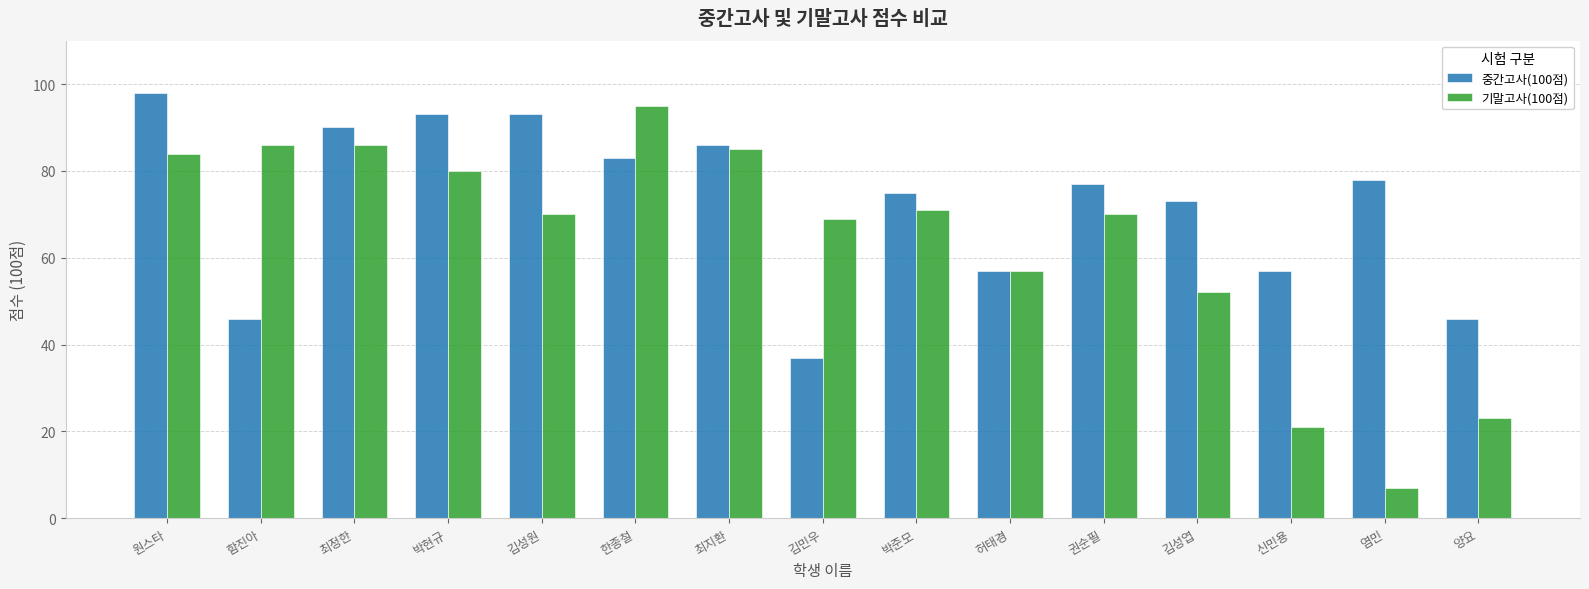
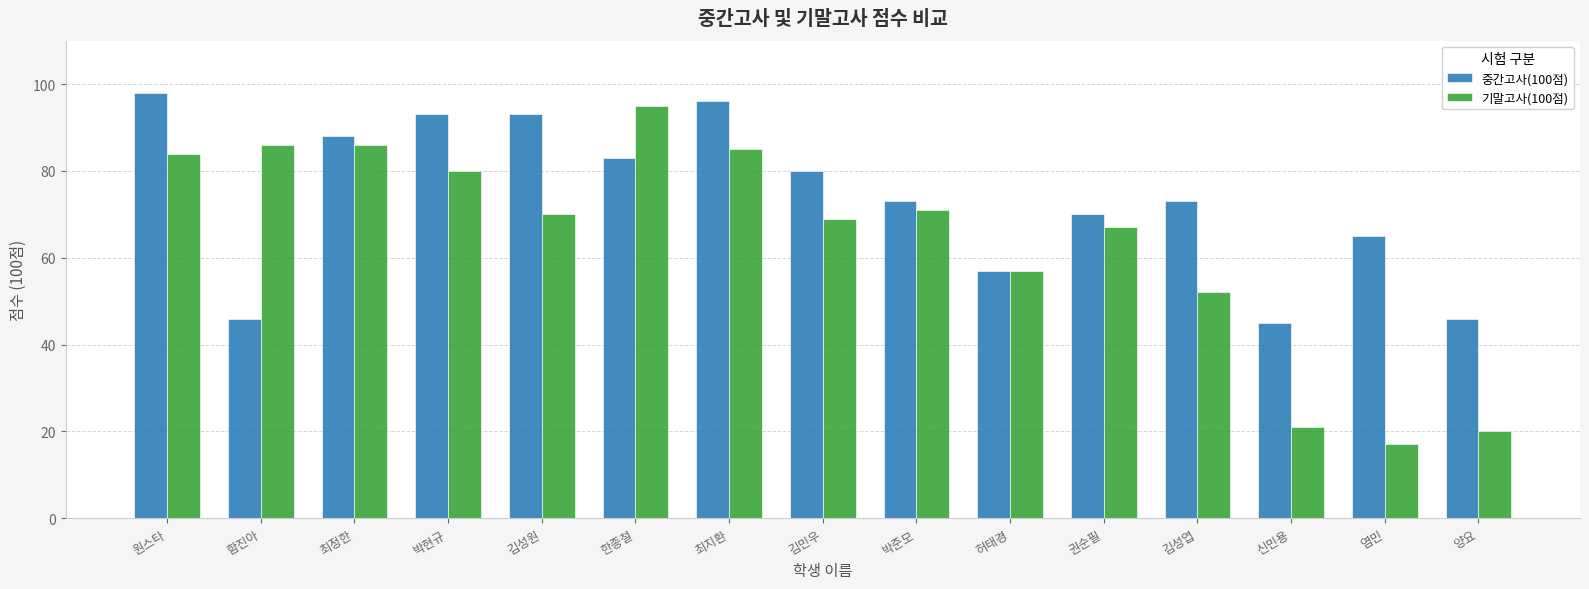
  {
    "중간고사(100점)": {
      "원스타": 98,
      "함진아": 46,
-     "최정한": 90,
+     "최정한": 88,
      "박현규": 93,
      "김성원": 93,
      "한종철": 83,
-     "최지환": 86,
-     "김민우": 37,
-     "박준모": 75,
+     "최지환": 96,
+     "김민우": 80,
+     "박준모": 73,
      "허태경": 57,
-     "권순필": 77,
+     "권순필": 70,
      "김성엽": 73,
-     "신민용": 57,
-     "염민": 78,
+     "신민용": 45,
+     "염민": 65,
      "양요": 46
    },
    "기말고사(100점)": {
      "원스타": 84,
      "함진아": 86,
      "최정한": 86,
      "박현규": 80,
      "김성원": 70,
      "한종철": 95,
      "최지환": 85,
      "김민우": 69,
      "박준모": 71,
      "허태경": 57,
-     "권순필": 70,
+     "권순필": 67,
      "김성엽": 52,
      "신민용": 21,
-     "염민": 7,
-     "양요": 23
+     "염민": 17,
+     "양요": 20
    }
  }
